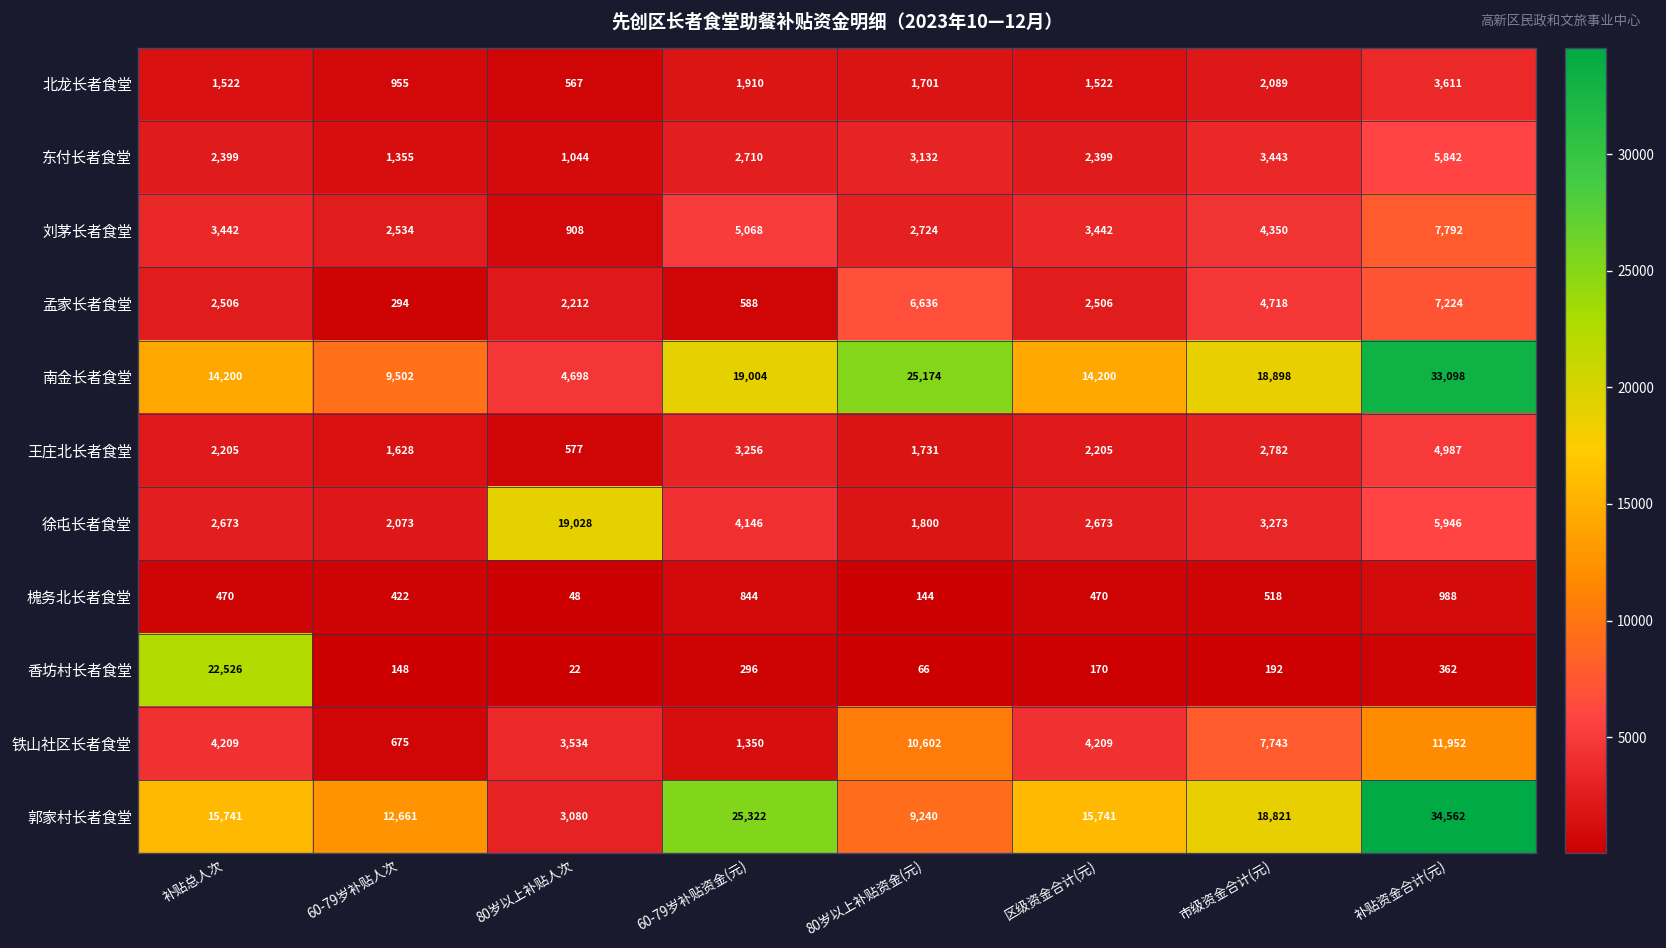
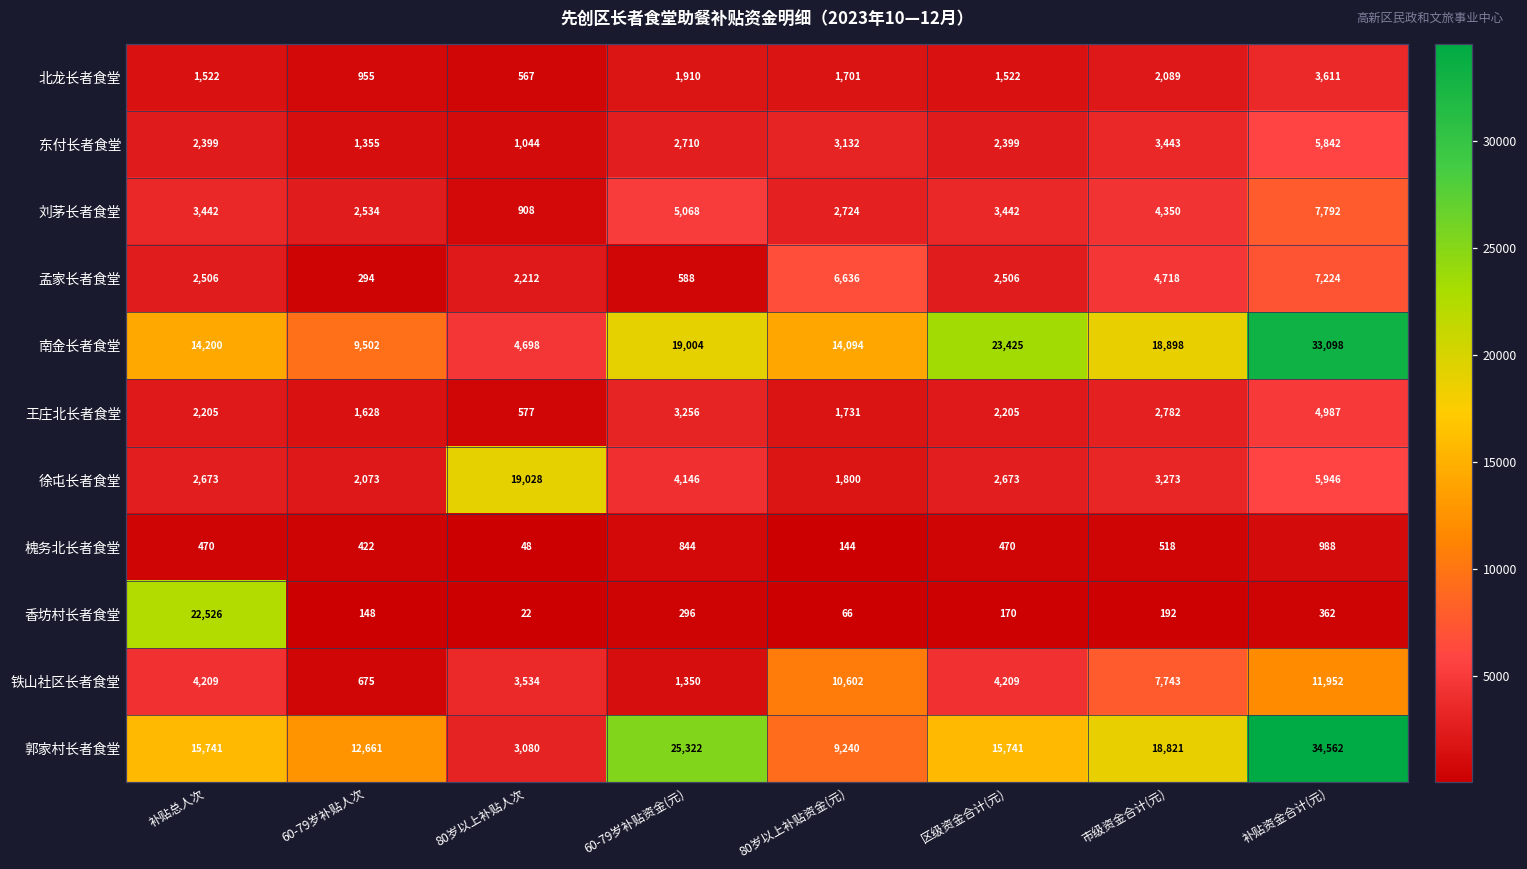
  {
    "北龙长者食堂": {
      "补贴总人次": "1,522",
      "60-79岁补贴人次": "955",
      "80岁以上补贴人次": "567",
      "60-79岁补贴资金(元)": "1,910",
      "80岁以上补贴资金(元)": "1,701",
      "区级资金合计(元)": "1,522",
      "市级资金合计(元)": "2,089",
      "补贴资金合计(元)": "3,611"
    },
    "东付长者食堂": {
      "补贴总人次": "2,399",
      "60-79岁补贴人次": "1,355",
      "80岁以上补贴人次": "1,044",
      "60-79岁补贴资金(元)": "2,710",
      "80岁以上补贴资金(元)": "3,132",
      "区级资金合计(元)": "2,399",
      "市级资金合计(元)": "3,443",
      "补贴资金合计(元)": "5,842"
    },
    "刘茅长者食堂": {
      "补贴总人次": "3,442",
      "60-79岁补贴人次": "2,534",
      "80岁以上补贴人次": "908",
      "60-79岁补贴资金(元)": "5,068",
      "80岁以上补贴资金(元)": "2,724",
      "区级资金合计(元)": "3,442",
      "市级资金合计(元)": "4,350",
      "补贴资金合计(元)": "7,792"
    },
    "孟家长者食堂": {
      "补贴总人次": "2,506",
      "60-79岁补贴人次": "294",
      "80岁以上补贴人次": "2,212",
      "60-79岁补贴资金(元)": "588",
      "80岁以上补贴资金(元)": "6,636",
      "区级资金合计(元)": "2,506",
      "市级资金合计(元)": "4,718",
      "补贴资金合计(元)": "7,224"
    },
    "南金长者食堂": {
      "补贴总人次": "14,200",
      "60-79岁补贴人次": "9,502",
      "80岁以上补贴人次": "4,698",
      "60-79岁补贴资金(元)": "19,004",
-     "80岁以上补贴资金(元)": "25,174",
-     "区级资金合计(元)": "14,200",
+     "80岁以上补贴资金(元)": "14,094",
+     "区级资金合计(元)": "23,425",
      "市级资金合计(元)": "18,898",
      "补贴资金合计(元)": "33,098"
    },
    "王庄北长者食堂": {
      "补贴总人次": "2,205",
      "60-79岁补贴人次": "1,628",
      "80岁以上补贴人次": "577",
      "60-79岁补贴资金(元)": "3,256",
      "80岁以上补贴资金(元)": "1,731",
      "区级资金合计(元)": "2,205",
      "市级资金合计(元)": "2,782",
      "补贴资金合计(元)": "4,987"
    },
    "徐屯长者食堂": {
      "补贴总人次": "2,673",
      "60-79岁补贴人次": "2,073",
      "80岁以上补贴人次": "19,028",
      "60-79岁补贴资金(元)": "4,146",
      "80岁以上补贴资金(元)": "1,800",
      "区级资金合计(元)": "2,673",
      "市级资金合计(元)": "3,273",
      "补贴资金合计(元)": "5,946"
    },
    "槐务北长者食堂": {
      "补贴总人次": "470",
      "60-79岁补贴人次": "422",
      "80岁以上补贴人次": "48",
      "60-79岁补贴资金(元)": "844",
      "80岁以上补贴资金(元)": "144",
      "区级资金合计(元)": "470",
      "市级资金合计(元)": "518",
      "补贴资金合计(元)": "988"
    },
    "香坊村长者食堂": {
      "补贴总人次": "22,526",
      "60-79岁补贴人次": "148",
      "80岁以上补贴人次": "22",
      "60-79岁补贴资金(元)": "296",
      "80岁以上补贴资金(元)": "66",
      "区级资金合计(元)": "170",
      "市级资金合计(元)": "192",
      "补贴资金合计(元)": "362"
    },
    "铁山社区长者食堂": {
      "补贴总人次": "4,209",
      "60-79岁补贴人次": "675",
      "80岁以上补贴人次": "3,534",
      "60-79岁补贴资金(元)": "1,350",
      "80岁以上补贴资金(元)": "10,602",
      "区级资金合计(元)": "4,209",
      "市级资金合计(元)": "7,743",
      "补贴资金合计(元)": "11,952"
    },
    "郭家村长者食堂": {
      "补贴总人次": "15,741",
      "60-79岁补贴人次": "12,661",
      "80岁以上补贴人次": "3,080",
      "60-79岁补贴资金(元)": "25,322",
      "80岁以上补贴资金(元)": "9,240",
      "区级资金合计(元)": "15,741",
      "市级资金合计(元)": "18,821",
      "补贴资金合计(元)": "34,562"
    }
  }
